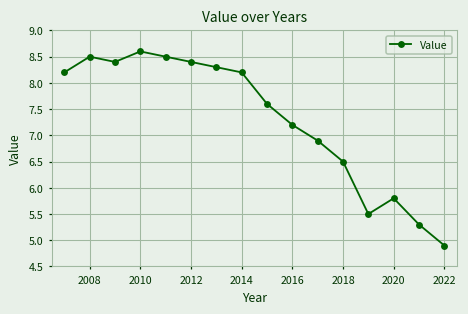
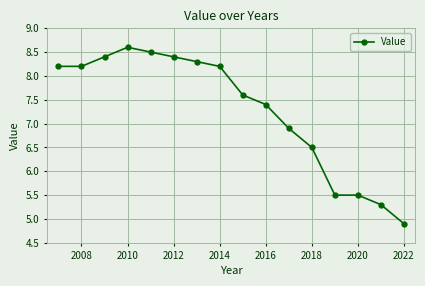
  {
-   "2008": 8.5,
+   "2008": 8.2,
    "2010": 8.6,
    "2012": 8.4,
    "2014": 8.2,
-   "2016": 7.2,
+   "2016": 7.4,
    "2018": 6.5,
-   "2020": 5.8,
+   "2020": 5.5,
    "2022": 4.9
  }
